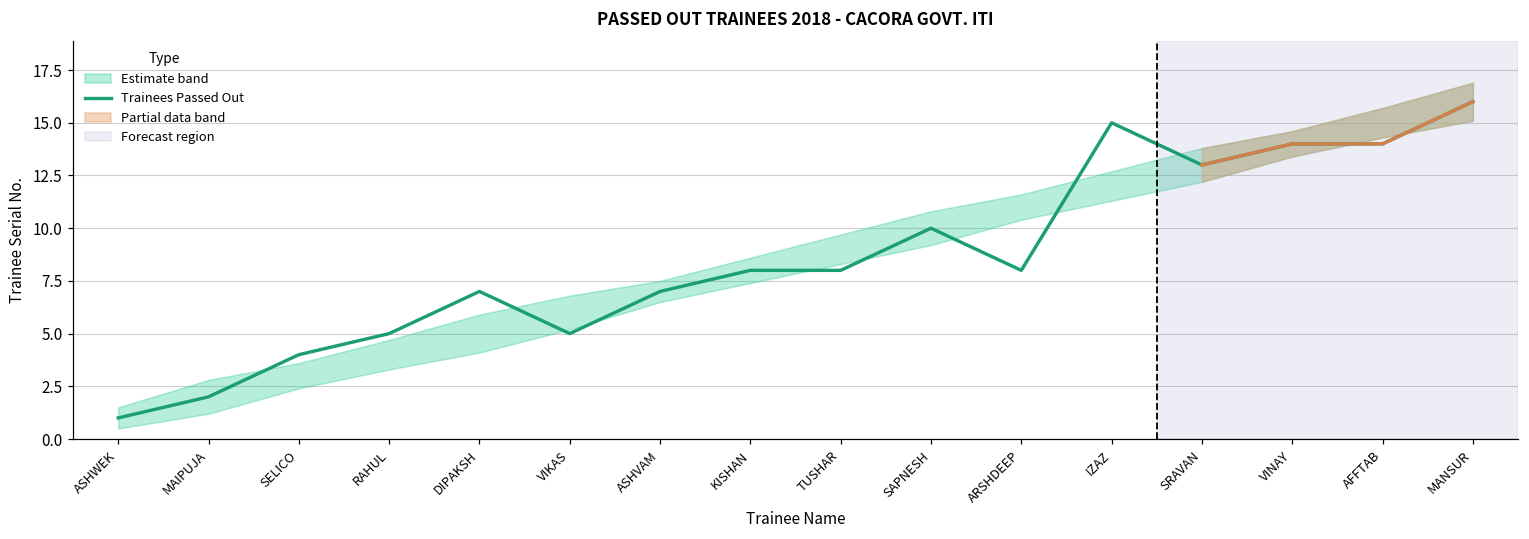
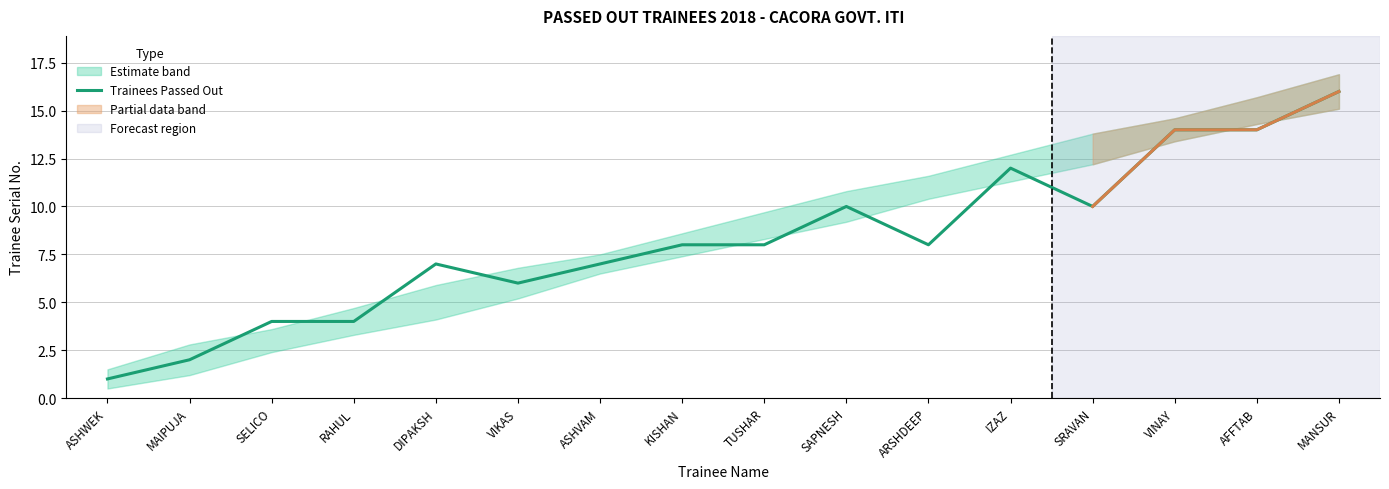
  {
    "Trainees Passed Out": {
      "ASHWEK": 1,
      "MAIPUJA": 2,
      "SELICO": 4,
-     "RAHUL": 5,
+     "RAHUL": 4,
      "DIPAKSH": 7,
-     "VIKAS": 5,
+     "VIKAS": 6,
      "ASHVAM": 7,
      "KISHAN": 8,
      "TUSHAR": 8,
      "SAPNESH": 10,
      "ARSHDEEP": 8,
-     "IZAZ": 15,
-     "SRAVAN": 13
+     "IZAZ": 12,
+     "SRAVAN": 10
    }
  }
